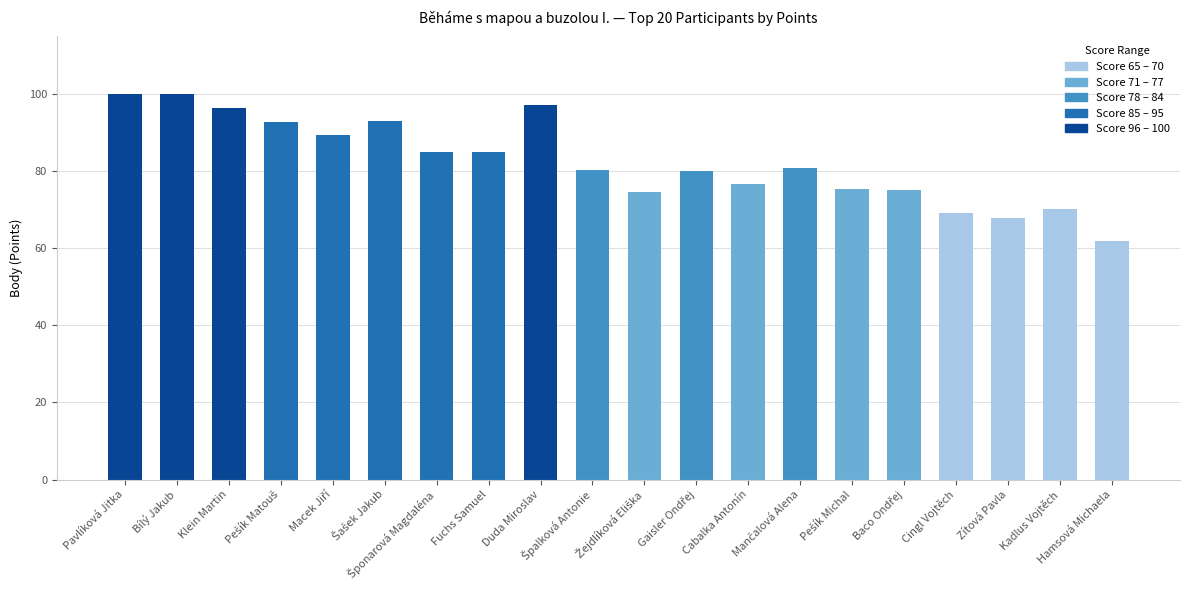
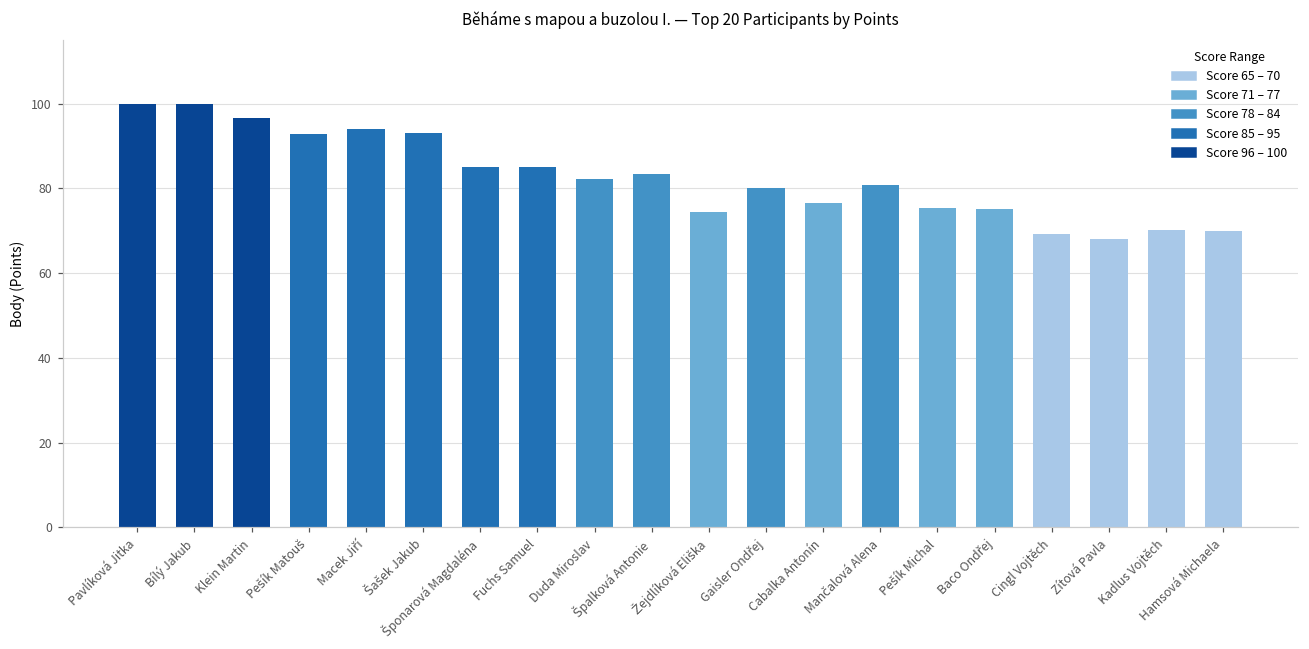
  {
    "Pavlíková Jitka": 100,
    "Bílý Jakub": 100,
    "Klein Martin": 97,
    "Pešík Matouš": 93,
-   "Macek Jiří": 89,
+   "Macek Jiří": 94,
    "Šašek Jakub": 93,
    "Šponarová Magdaléna": 85,
    "Fuchs Samuel": 85,
-   "Duda Miroslav": 97,
-   "Špalková Antonie": 80,
+   "Duda Miroslav": 82,
+   "Špalková Antonie": 83,
    "Žejdlíková Eliška": 75,
    "Gaisler Ondřej": 80,
    "Cabalka Antonín": 77,
    "Mančalová Alena": 81,
    "Pešík Michal": 75,
    "Baco Ondřej": 75,
    "Cingl Vojtěch": 69,
    "Zítová Pavla": 68,
    "Kadlus Vojtěch": 70,
-   "Hamsová Michaela": 62
+   "Hamsová Michaela": 70
  }
